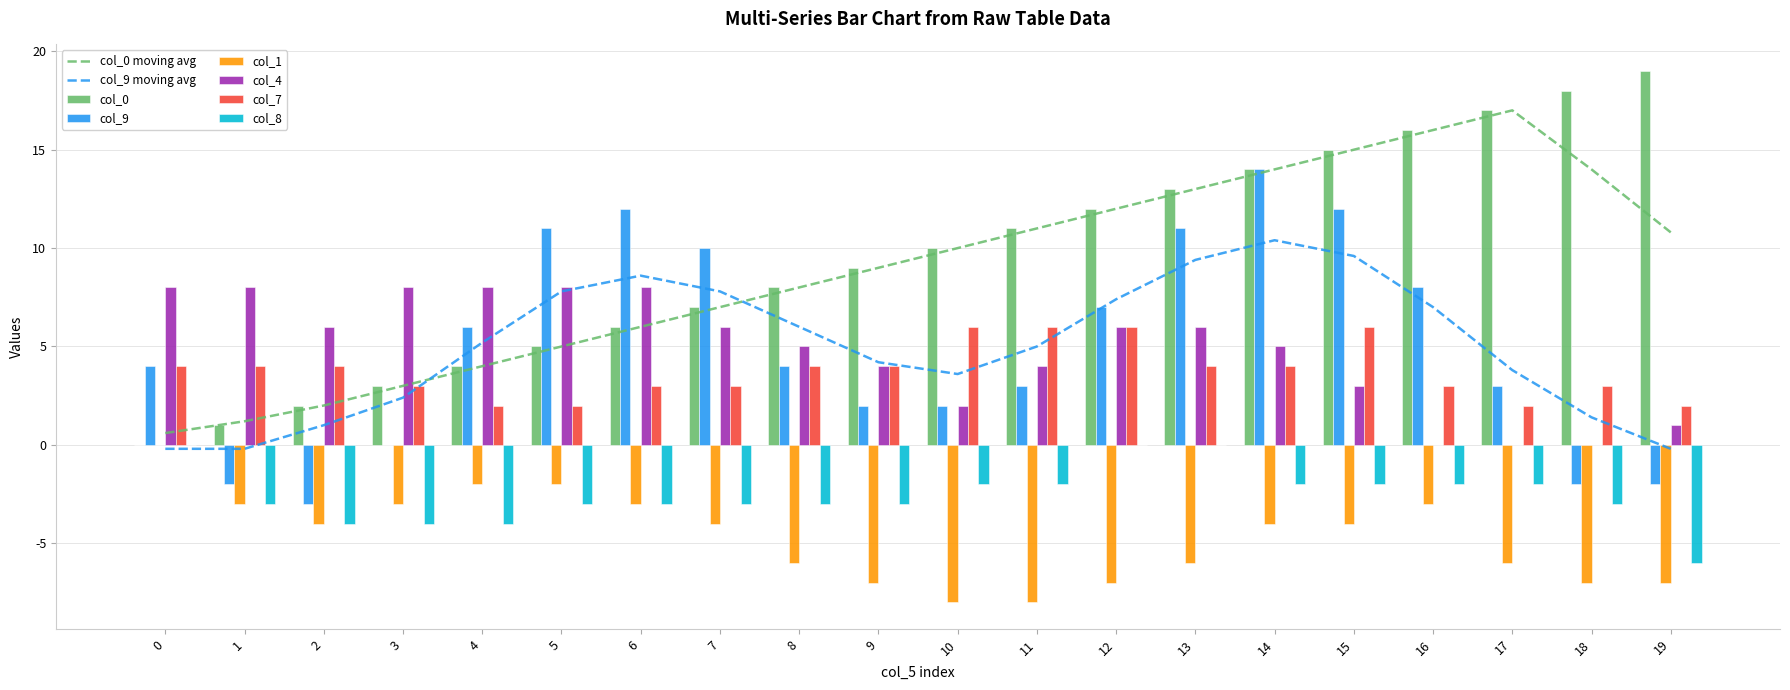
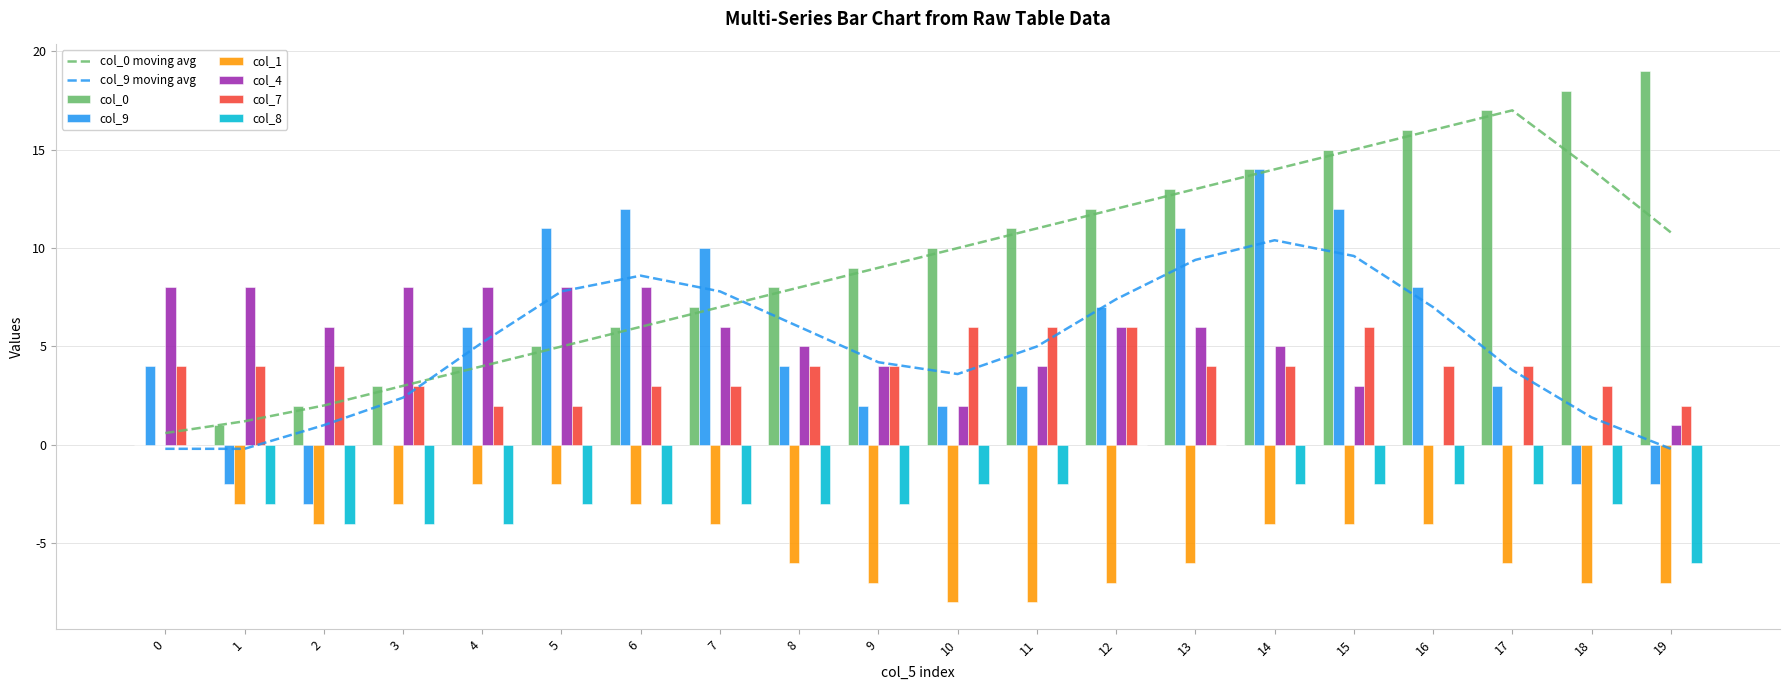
  {
    "col_1": {
      "0": 0,
      "1": -3,
      "2": -4,
      "3": -3,
      "4": -2,
      "5": -2,
      "6": -3,
      "7": -4,
      "8": -6,
      "9": -7,
      "10": -8,
      "11": -8,
      "12": -7,
      "13": -6,
      "14": -4,
      "15": -4,
-     "16": -3,
+     "16": -4,
      "17": -6,
      "18": -7,
      "19": -7
    },
    "col_4": {
      "0": 8,
      "1": 8,
      "2": 6,
      "3": 8,
      "4": 8,
      "5": 8,
      "6": 8,
      "7": 6,
      "8": 5,
      "9": 4,
      "10": 2,
      "11": 4,
      "12": 6,
      "13": 6,
      "14": 5,
      "15": 3,
      "16": 0,
      "17": 0,
      "18": 0,
      "19": 1
    },
    "col_7": {
      "0": 4,
      "1": 4,
      "2": 4,
      "3": 3,
      "4": 2,
      "5": 2,
      "6": 3,
      "7": 3,
      "8": 4,
      "9": 4,
      "10": 6,
      "11": 6,
      "12": 6,
      "13": 4,
      "14": 4,
      "15": 6,
-     "16": 3,
-     "17": 2,
+     "16": 4,
+     "17": 4,
      "18": 3,
      "19": 2
    }
  }
